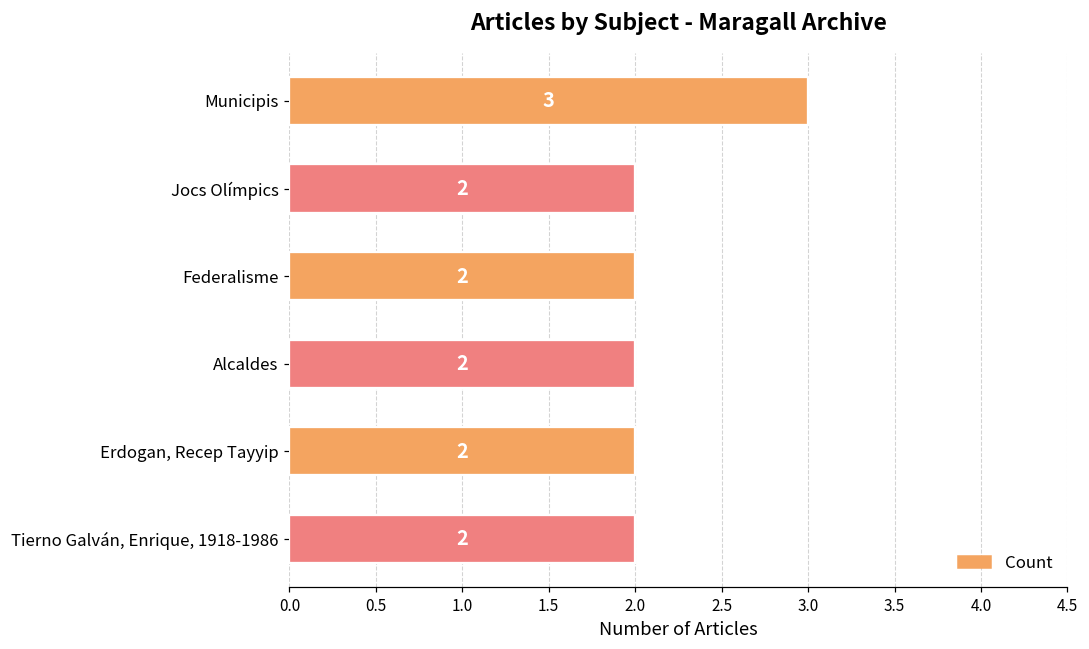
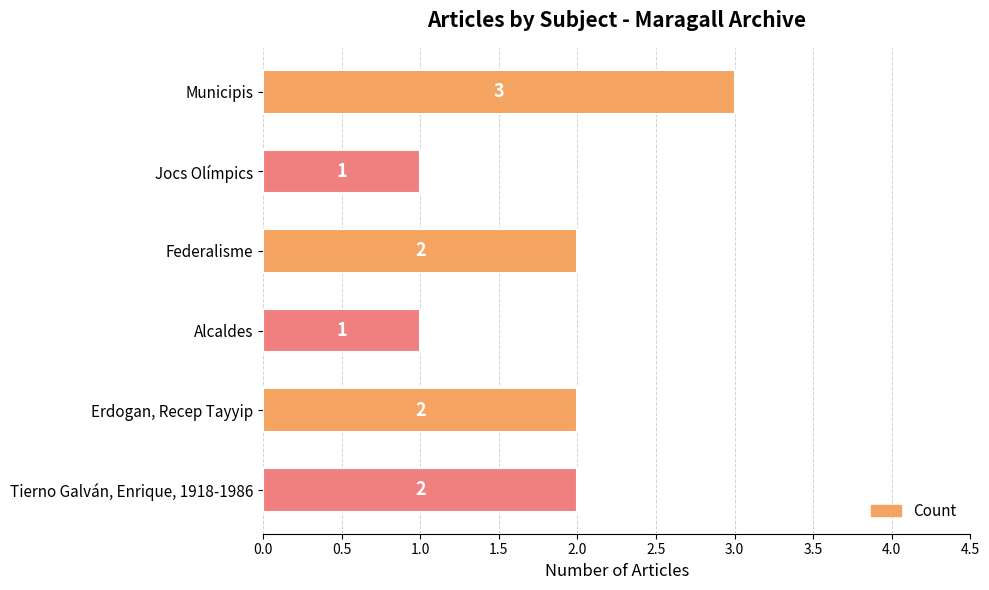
  {
    "Municipis": 3,
-   "Jocs Olímpics": 2,
+   "Jocs Olímpics": 1,
    "Federalisme": 2,
-   "Alcaldes": 2,
+   "Alcaldes": 1,
    "Erdogan, Recep Tayyip": 2,
    "Tierno Galván, Enrique, 1918-1986": 2
  }
